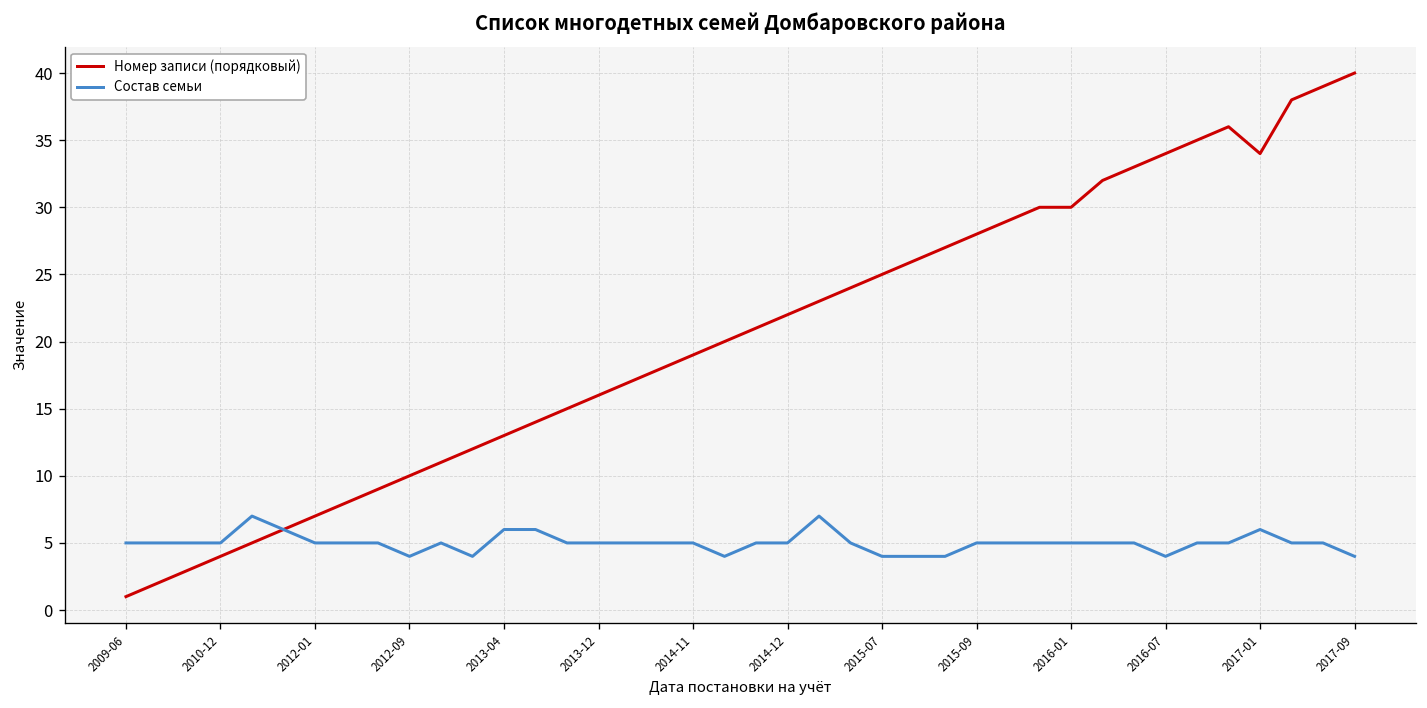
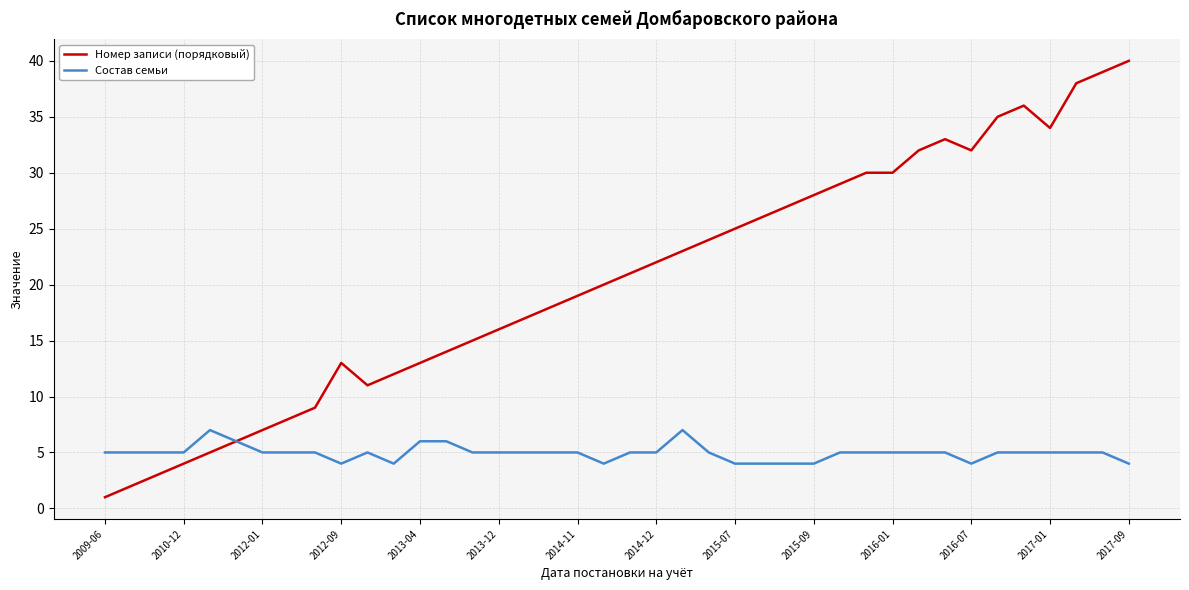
  {
    "Номер записи (порядковый)": {
      "2009-06": 1,
      "2010-12": 4,
      "2012-01": 7,
-     "2012-09": 10,
+     "2012-09": 13,
      "2013-12": 16,
      "2015-09": 28,
      "2016-01": 30,
-     "2016-07": 34,
+     "2016-07": 32,
      "2017-01": 34,
      "2017-09": 40
    },
    "Состав семьи": {
      "2009-06": 5,
      "2010-12": 5,
      "2012-01": 5,
      "2012-09": 4,
      "2013-12": 5,
-     "2015-09": 5,
+     "2015-09": 4,
      "2016-01": 5,
      "2016-07": 4,
-     "2017-01": 6,
+     "2017-01": 5,
      "2017-09": 4
    }
  }
